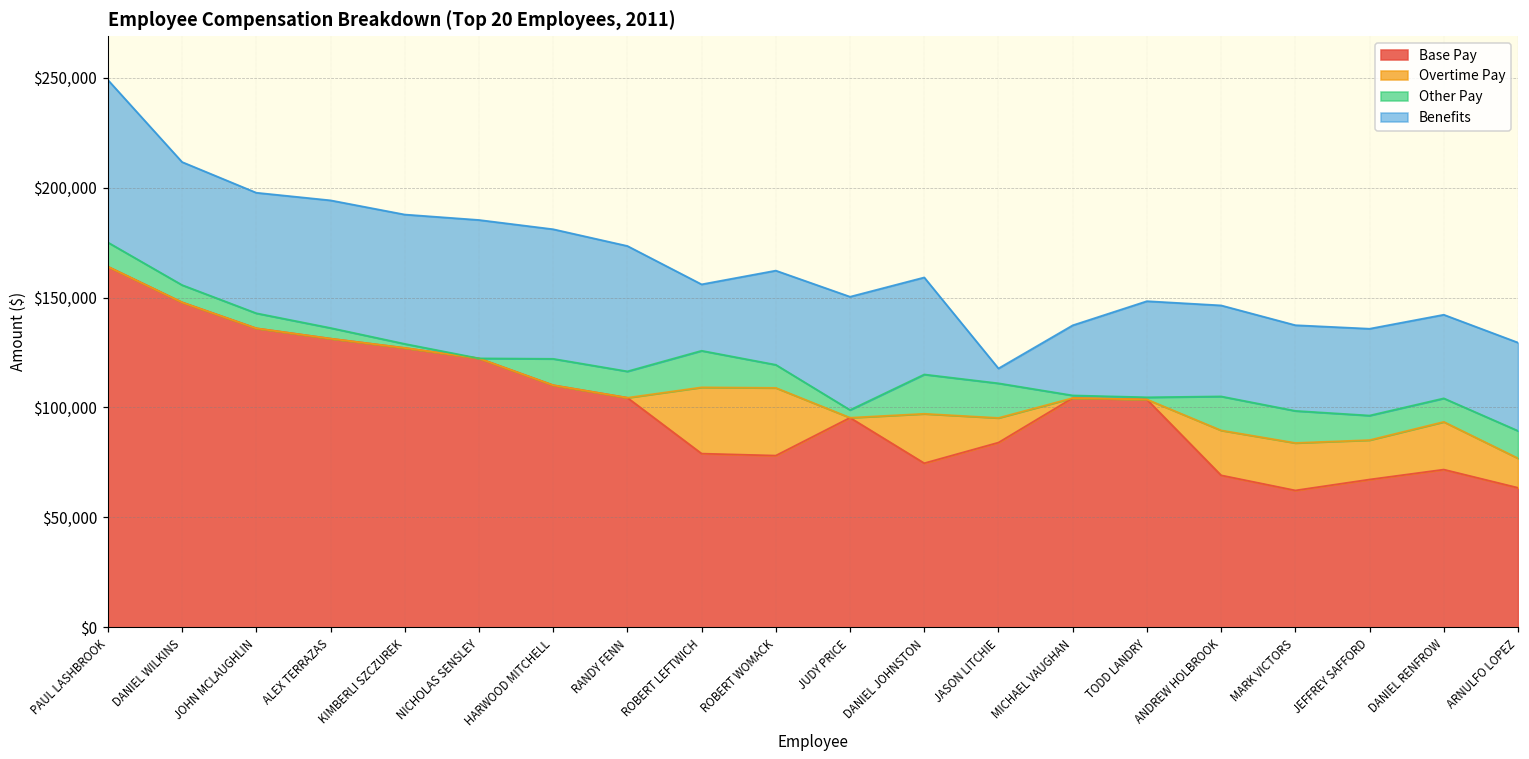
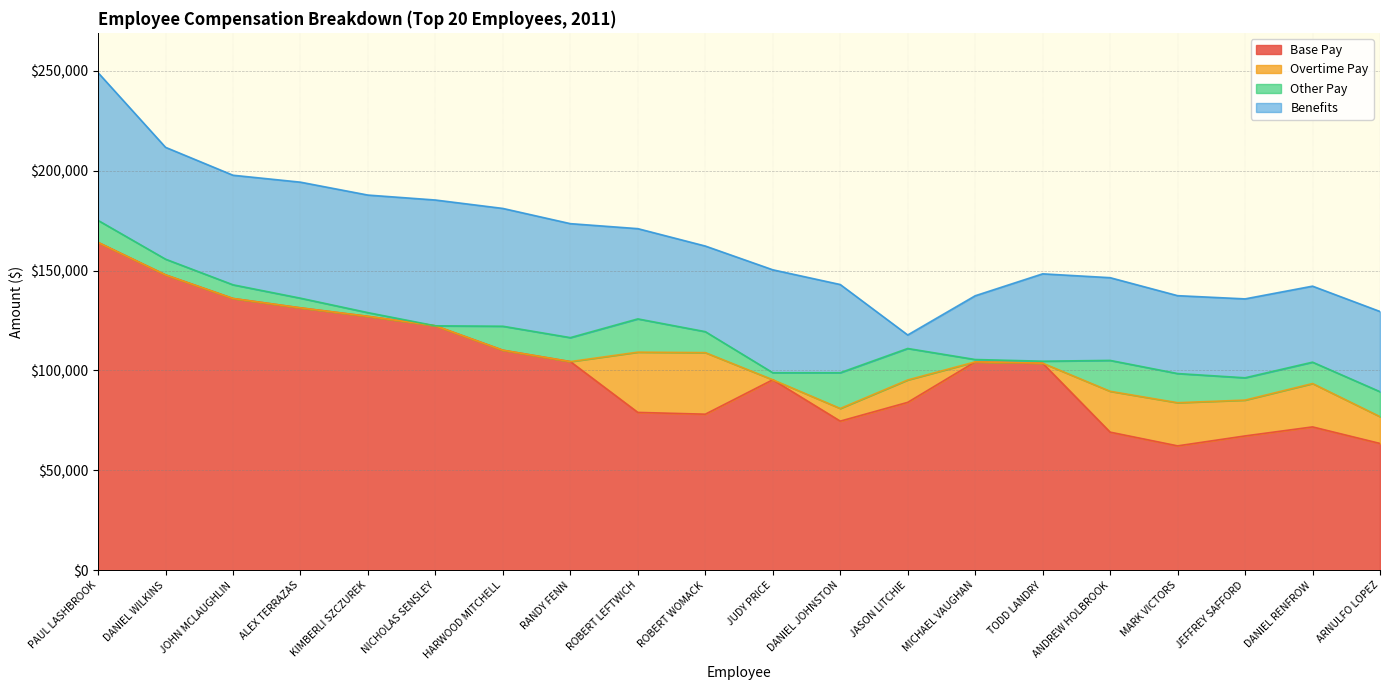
  {
    "Base Pay": {
      "ROBERT LEFTWICH": "$79,000",
      "ROBERT WOMACK": "$78,000",
      "DANIEL JOHNSTON": "$75,000",
      "JASON LITCHIE": "$84,000",
      "ANDREW HOLBROOK": "$69,000",
      "MARK VICTORS": "$62,000",
      "JEFFREY SAFFORD": "$67,000",
      "DANIEL RENFROW": "$72,000",
      "ARNULFO LOPEZ": "$63,000"
    },
    "Overtime Pay": {
      "ROBERT LEFTWICH": "$30,000",
      "ROBERT WOMACK": "$31,000",
-     "DANIEL JOHNSTON": "$22,000",
+     "DANIEL JOHNSTON": "$6,000",
      "JASON LITCHIE": "$11,000",
      "ANDREW HOLBROOK": "$20,000",
      "MARK VICTORS": "$22,000",
      "JEFFREY SAFFORD": "$18,000",
      "DANIEL RENFROW": "$22,000",
      "ARNULFO LOPEZ": "$13,000"
    },
    "Other Pay": {
      "PAUL LASHBROOK": "$11,000",
      "DANIEL WILKINS": "$8,000",
      "JOHN MCLAUGHLIN": "$7,000",
      "ALEX TERRAZAS": "$5,000",
      "KIMBERLI SZCZUREK": "$2,000",
      "HARWOOD MITCHELL": "$12,000",
      "RANDY FENN": "$12,000",
      "ROBERT LEFTWICH": "$17,000",
      "ROBERT WOMACK": "$10,000",
      "JUDY PRICE": "$4,000",
      "DANIEL JOHNSTON": "$18,000",
      "JASON LITCHIE": "$16,000",
      "ANDREW HOLBROOK": "$15,000",
      "MARK VICTORS": "$15,000",
      "JEFFREY SAFFORD": "$11,000",
      "DANIEL RENFROW": "$11,000",
      "ARNULFO LOPEZ": "$12,000"
    },
    "Benefits": {
      "PAUL LASHBROOK": "$74,000",
      "DANIEL WILKINS": "$56,000",
      "JOHN MCLAUGHLIN": "$55,000",
      "ALEX TERRAZAS": "$58,000",
      "KIMBERLI SZCZUREK": "$59,000",
      "NICHOLAS SENSLEY": "$63,000",
      "HARWOOD MITCHELL": "$59,000",
      "RANDY FENN": "$57,000",
-     "ROBERT LEFTWICH": "$30,000",
+     "ROBERT LEFTWICH": "$45,000",
      "ROBERT WOMACK": "$43,000",
      "JUDY PRICE": "$52,000",
      "DANIEL JOHNSTON": "$44,000",
      "JASON LITCHIE": "$7,000",
      "MICHAEL VAUGHAN": "$32,000",
      "TODD LANDRY": "$44,000",
      "ANDREW HOLBROOK": "$41,000",
      "MARK VICTORS": "$39,000",
      "JEFFREY SAFFORD": "$39,000",
      "DANIEL RENFROW": "$38,000",
      "ARNULFO LOPEZ": "$40,000"
    }
  }
